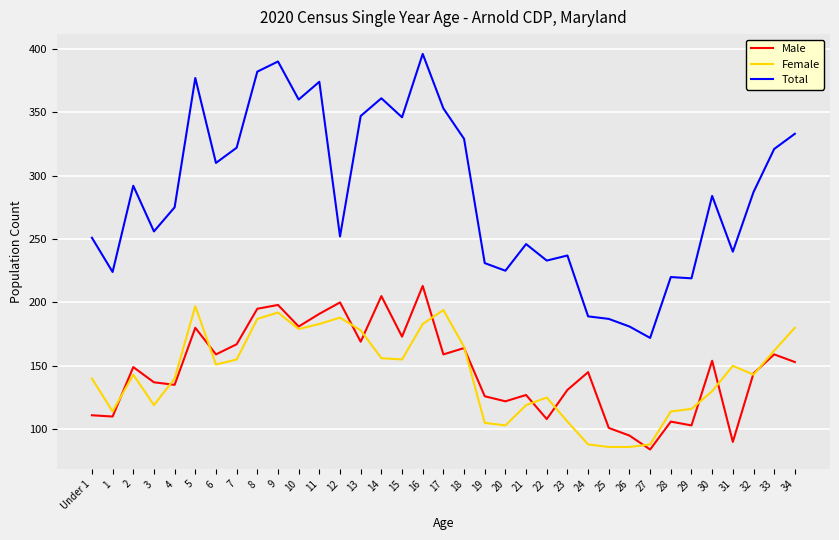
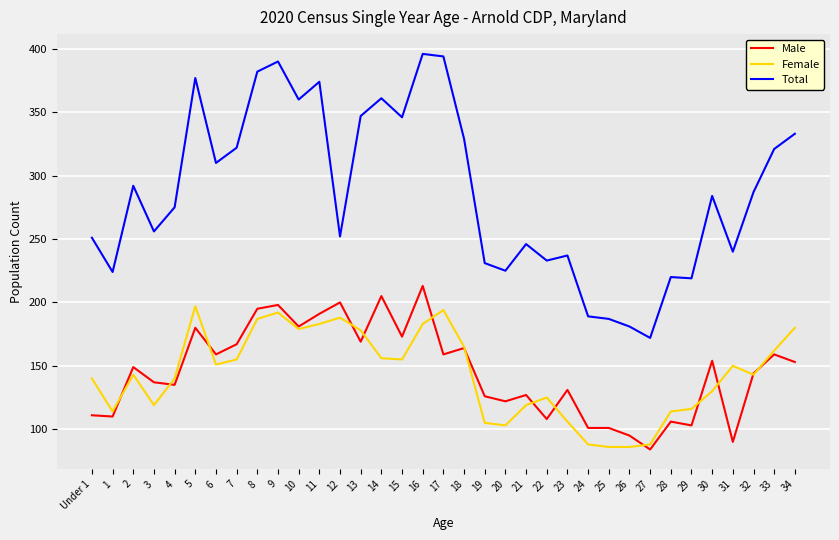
  {
    "Male": {
      "Under 1": 111,
      "1": 110,
      "2": 149,
      "3": 137,
      "4": 135,
      "5": 180,
      "6": 159,
      "7": 167,
      "8": 195,
      "9": 198,
      "11": 191,
      "12": 200,
      "13": 169,
      "14": 205,
      "15": 173,
      "16": 213,
      "17": 159,
      "19": 126,
      "20": 122,
      "21": 127,
      "22": 108,
      "23": 131,
-     "24": 145,
+     "24": 101,
      "25": 101,
      "26": 95,
      "27": 84,
      "28": 106,
      "29": 103,
      "30": 154,
      "31": 90,
      "33": 159,
      "34": 153
    },
    "Female": {
      "Under 1": 140,
      "1": 114,
      "2": 143,
      "3": 119,
      "4": 140,
      "5": 197,
      "6": 151,
      "7": 155,
      "8": 187,
      "9": 192,
      "11": 183,
      "12": 188,
      "13": 178,
      "14": 156,
      "15": 155,
      "16": 183,
      "17": 194,
      "19": 105,
      "20": 103,
      "21": 119,
      "22": 125,
      "23": 106,
      "24": 88,
      "25": 86,
      "26": 86,
      "27": 88,
      "28": 114,
      "29": 116,
      "30": 130,
      "31": 150,
      "33": 162,
      "34": 180
    },
    "Total": {
      "Under 1": 251,
      "1": 224,
      "2": 292,
      "3": 256,
      "4": 275,
      "5": 377,
      "6": 310,
      "7": 322,
      "8": 382,
      "9": 390,
      "10": 360,
      "11": 374,
      "12": 252,
      "13": 347,
      "14": 361,
      "15": 346,
      "16": 396,
-     "17": 353,
+     "17": 394,
      "18": 329,
      "19": 231,
      "20": 225,
      "21": 246,
      "22": 233,
      "23": 237,
      "24": 189,
      "25": 187,
      "26": 181,
      "27": 172,
      "28": 220,
      "29": 219,
      "30": 284,
      "31": 240,
      "32": 287,
      "33": 321,
      "34": 333
    }
  }
